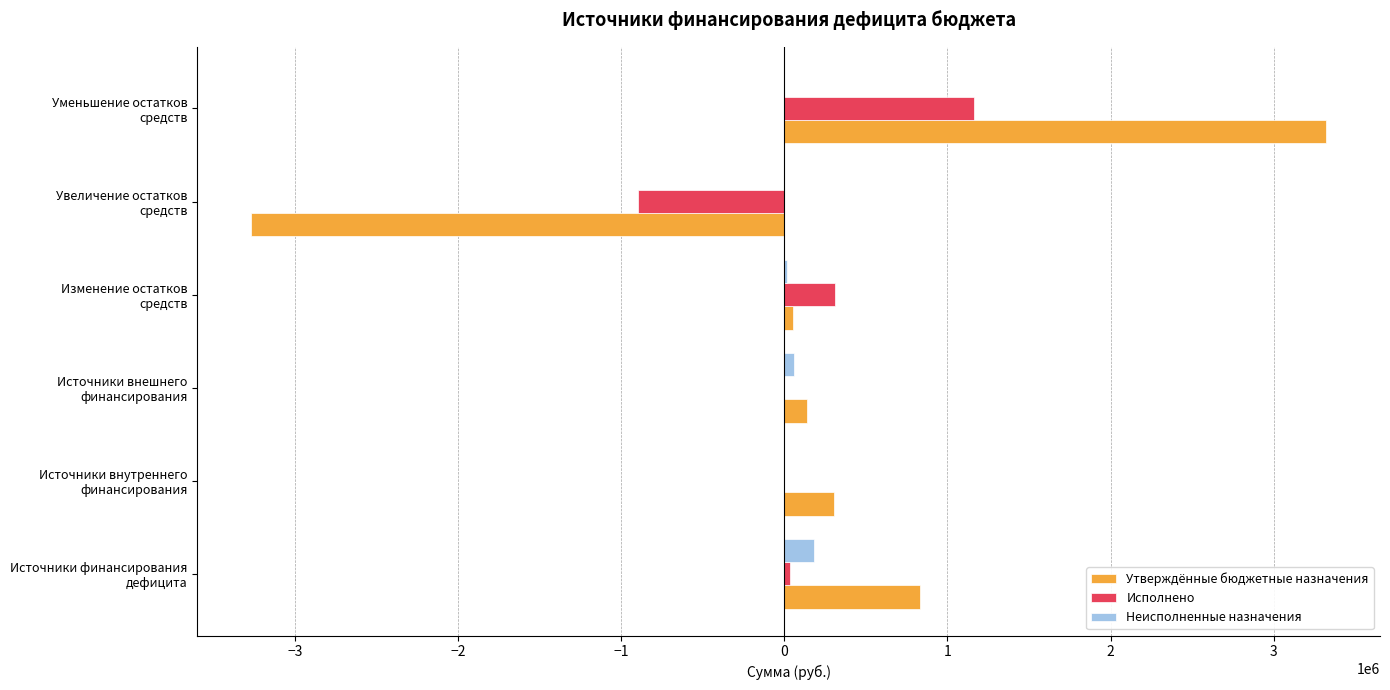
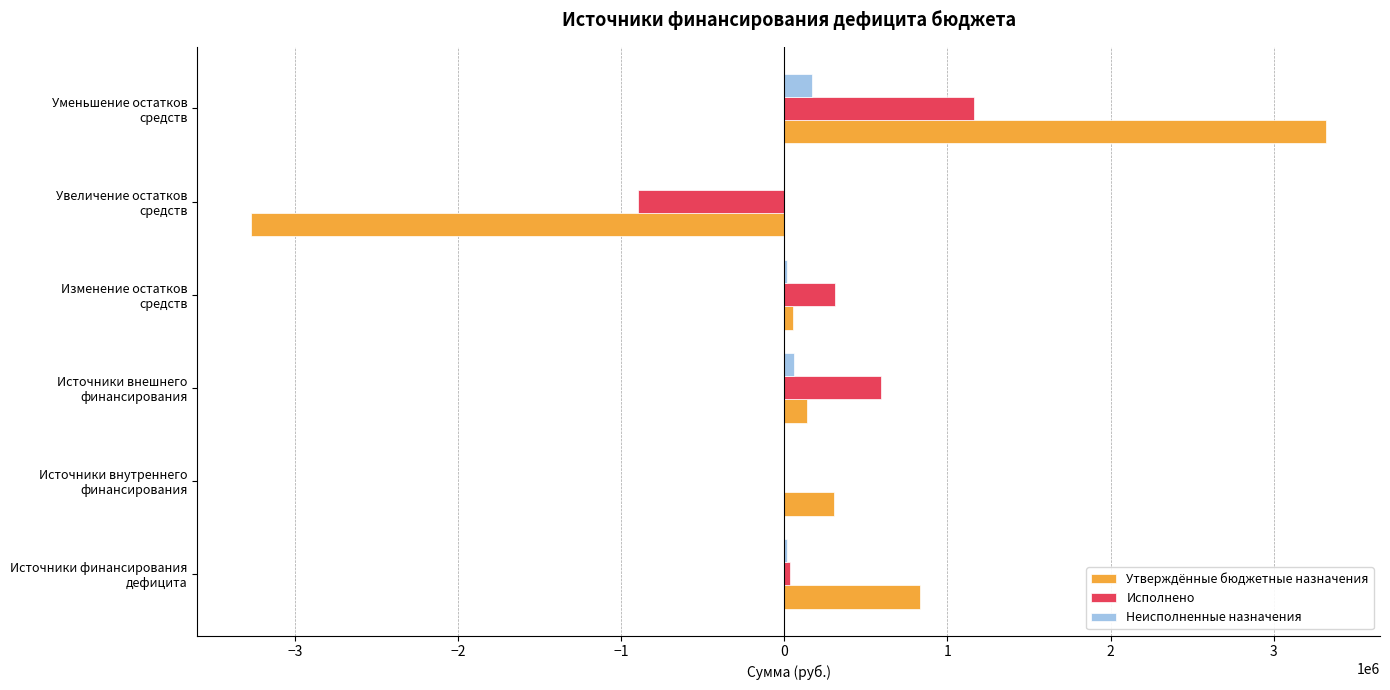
  {
    "Утверждённые бюджетные назначения": {
      "Уменьшение остатков средств": 3320000,
      "Увеличение остатков средств": -3270000,
      "Изменение остатков средств": 50000,
      "Источники внешнего финансирования": 140000,
      "Источники внутреннего финансирования": 310000,
      "Источники финансирования дефицита": 830000
    },
    "Исполнено": {
      "Уменьшение остатков средств": 1160000,
      "Увеличение остатков средств": -900000,
      "Изменение остатков средств": 310000,
-     "Источники внешнего финансирования": 0,
+     "Источники внешнего финансирования": 600000,
      "Источники внутреннего финансирования": 0,
      "Источники финансирования дефицита": 40000
    },
    "Неисполненные назначения": {
-     "Уменьшение остатков средств": 0,
+     "Уменьшение остатков средств": 170000,
      "Увеличение остатков средств": 0,
      "Изменение остатков средств": 20000,
      "Источники внешнего финансирования": 60000,
      "Источники внутреннего финансирования": 0,
-     "Источники финансирования дефицита": 180000
+     "Источники финансирования дефицита": 20000
    }
  }
